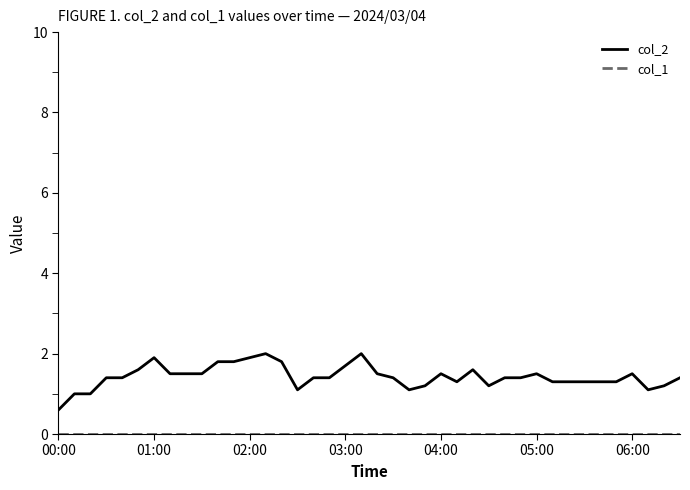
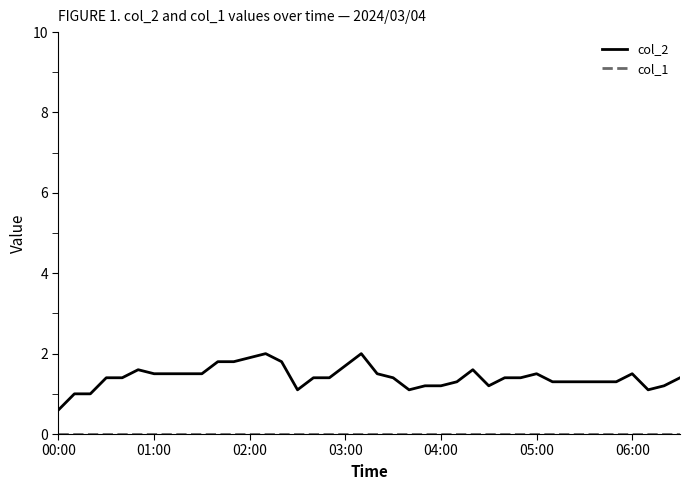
  {
    "col_2": {
      "00:00": 0.6,
-     "01:00": 1.9,
+     "01:00": 1.5,
      "02:00": 1.9,
      "03:00": 1.7,
-     "04:00": 1.5,
+     "04:00": 1.2,
      "05:00": 1.5,
      "06:00": 1.5
    },
    "col_1": {
      "00:00": 0.0,
      "01:00": 0.0,
      "02:00": 0.0,
      "03:00": 0.0,
      "04:00": 0.0,
      "05:00": 0.0,
      "06:00": 0.0
    }
  }
